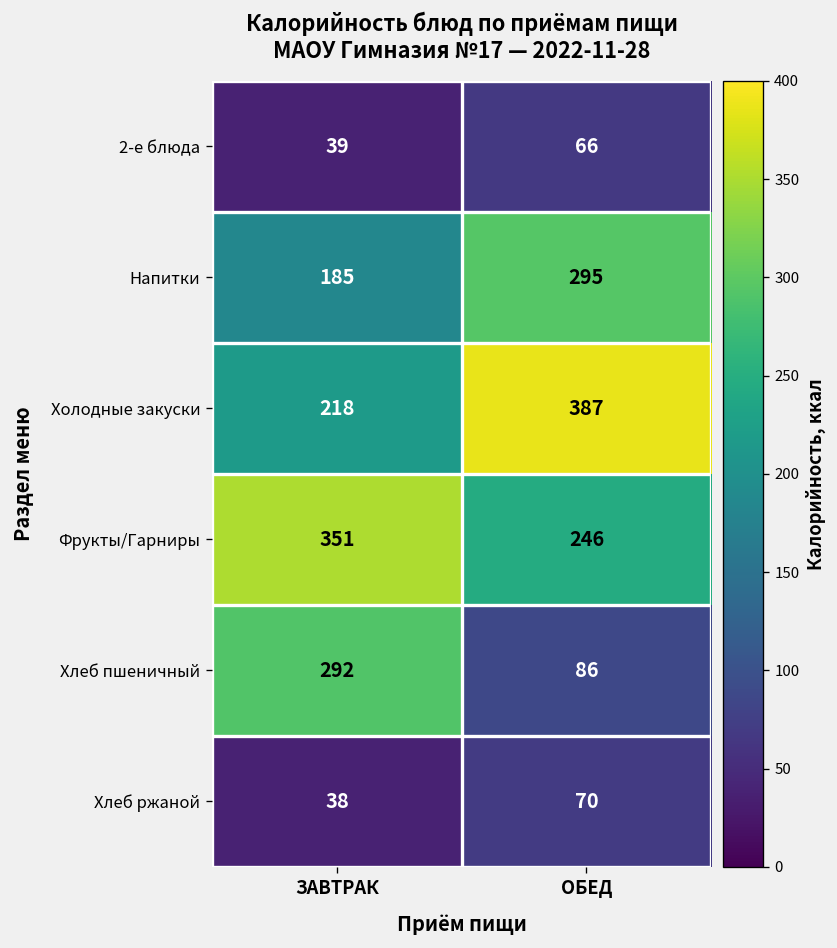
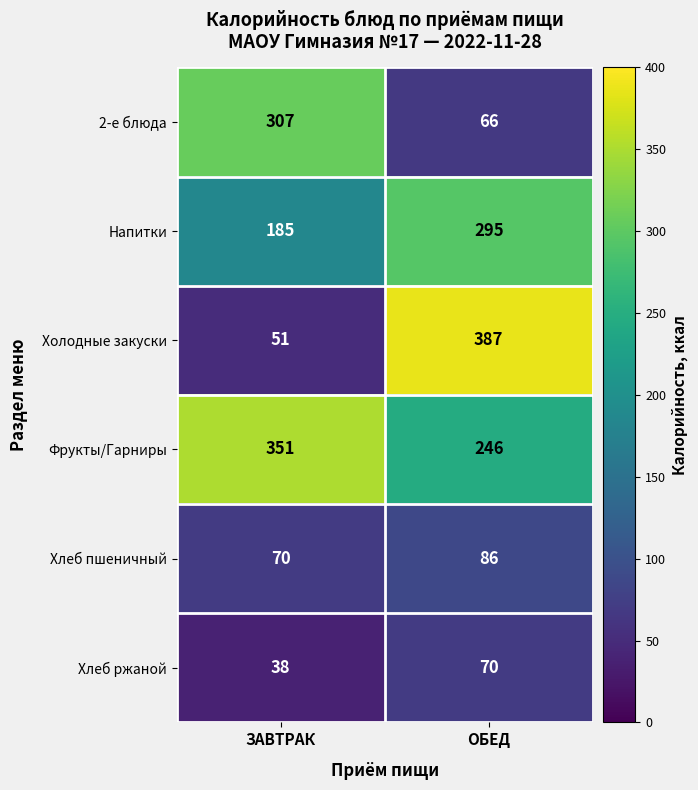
  {
    "2-е блюда": {
-     "ЗАВТРАК": 39,
+     "ЗАВТРАК": 307,
      "ОБЕД": 66
    },
    "Напитки": {
      "ЗАВТРАК": 185,
      "ОБЕД": 295
    },
    "Холодные закуски": {
-     "ЗАВТРАК": 218,
+     "ЗАВТРАК": 51,
      "ОБЕД": 387
    },
    "Фрукты/Гарниры": {
      "ЗАВТРАК": 351,
      "ОБЕД": 246
    },
    "Хлеб пшеничный": {
-     "ЗАВТРАК": 292,
+     "ЗАВТРАК": 70,
      "ОБЕД": 86
    },
    "Хлеб ржаной": {
      "ЗАВТРАК": 38,
      "ОБЕД": 70
    }
  }
